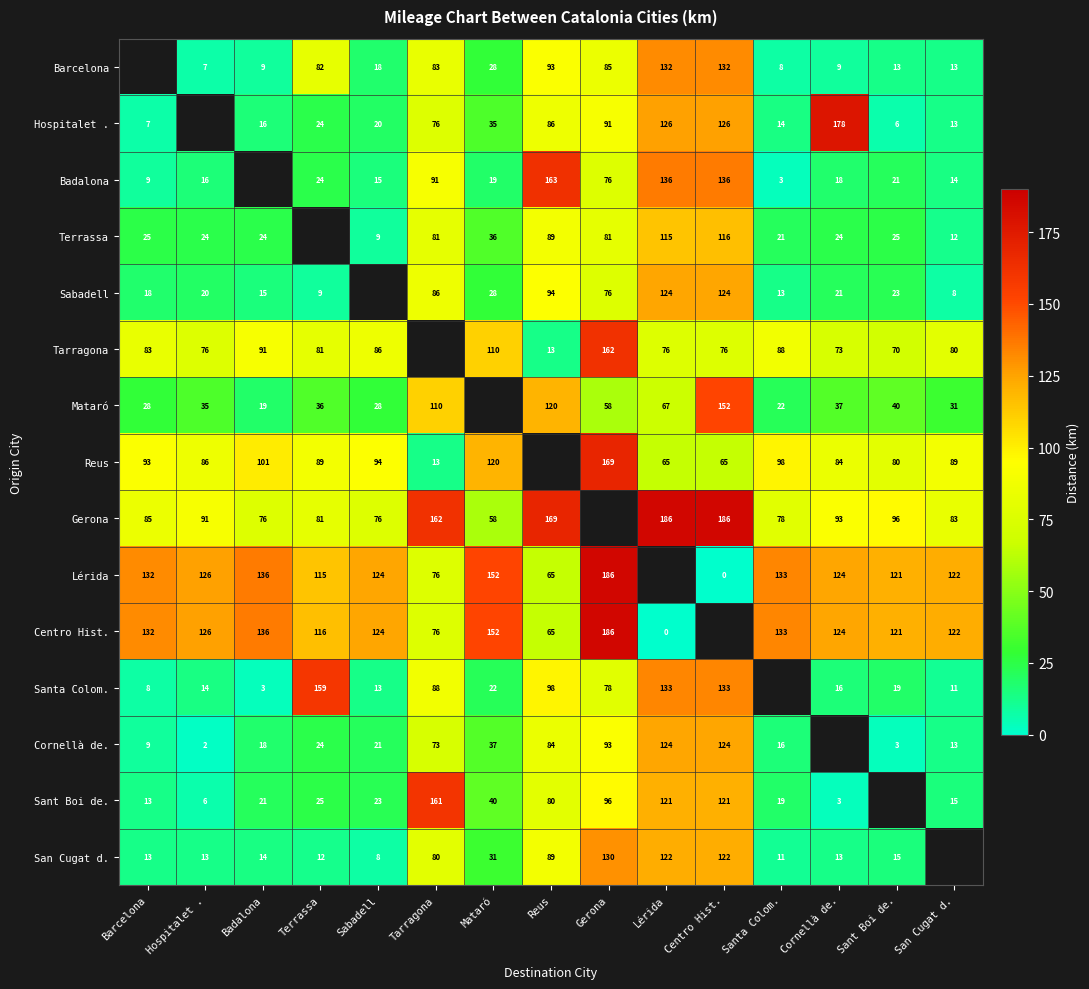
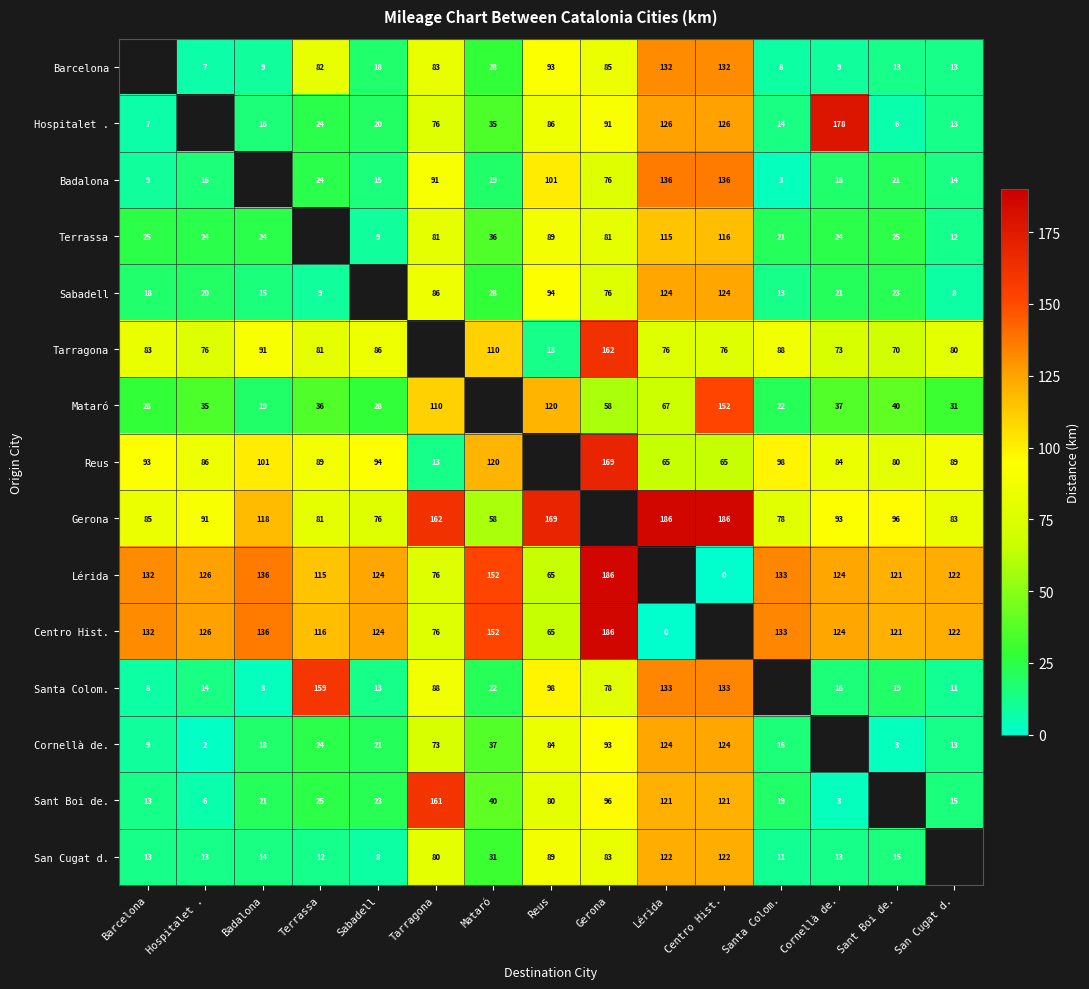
  {
    "Badalona": {
      "Barcelona": 9,
      "Hospitalet .": 16,
      "Terrassa": 24,
      "Sabadell": 15,
      "Tarragona": 91,
      "Mataró": 19,
-     "Reus": 163,
+     "Reus": 101,
      "Gerona": 76,
      "Lérida": 136,
      "Centro Hist.": 136,
      "Santa Colom.": 3,
      "Cornellà de.": 18,
      "Sant Boi de.": 21,
      "San Cugat d.": 14
    },
    "Gerona": {
      "Barcelona": 85,
      "Hospitalet .": 91,
-     "Badalona": 76,
+     "Badalona": 118,
      "Terrassa": 81,
      "Sabadell": 76,
      "Tarragona": 162,
      "Mataró": 58,
      "Reus": 169,
      "Lérida": 186,
      "Centro Hist.": 186,
      "Santa Colom.": 78,
      "Cornellà de.": 93,
      "Sant Boi de.": 96,
      "San Cugat d.": 83
    },
    "San Cugat d.": {
      "Barcelona": 13,
      "Hospitalet .": 13,
      "Badalona": 14,
      "Terrassa": 12,
      "Sabadell": 8,
      "Tarragona": 80,
      "Mataró": 31,
      "Reus": 89,
-     "Gerona": 130,
+     "Gerona": 83,
      "Lérida": 122,
      "Centro Hist.": 122,
      "Santa Colom.": 11,
      "Cornellà de.": 13,
      "Sant Boi de.": 15
    }
  }
